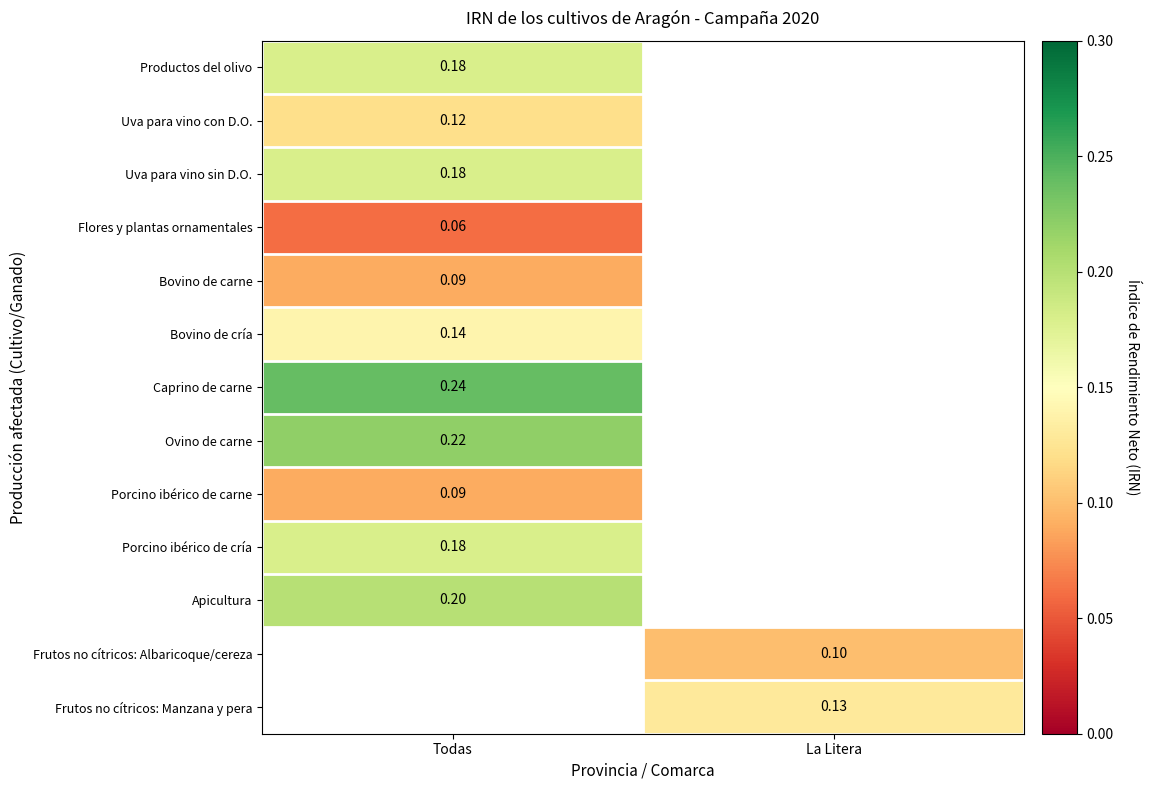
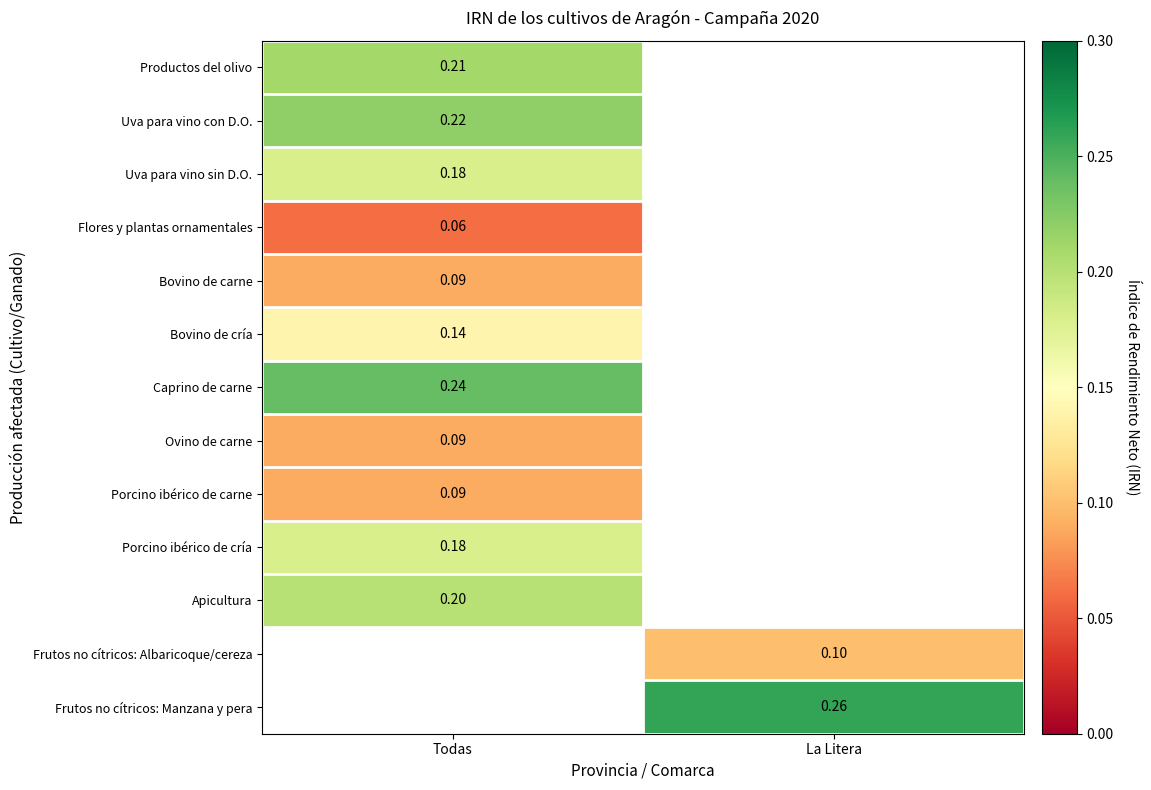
  {
    "Productos del olivo": {
-     "Todas": 0.18
+     "Todas": 0.21
    },
    "Uva para vino con D.O.": {
-     "Todas": 0.12
+     "Todas": 0.22
    },
    "Uva para vino sin D.O.": {
      "Todas": 0.18
    },
    "Flores y plantas ornamentales": {
      "Todas": 0.06
    },
    "Bovino de carne": {
      "Todas": 0.09
    },
    "Bovino de cría": {
      "Todas": 0.14
    },
    "Caprino de carne": {
      "Todas": 0.24
    },
    "Ovino de carne": {
-     "Todas": 0.22
+     "Todas": 0.09
    },
    "Porcino ibérico de carne": {
      "Todas": 0.09
    },
    "Porcino ibérico de cría": {
      "Todas": 0.18
    },
    "Apicultura": {
      "Todas": 0.20
    },
    "Frutos no cítricos: Albaricoque/cereza": {
      "La Litera": 0.10
    },
    "Frutos no cítricos: Manzana y pera": {
-     "La Litera": 0.13
+     "La Litera": 0.26
    }
  }
